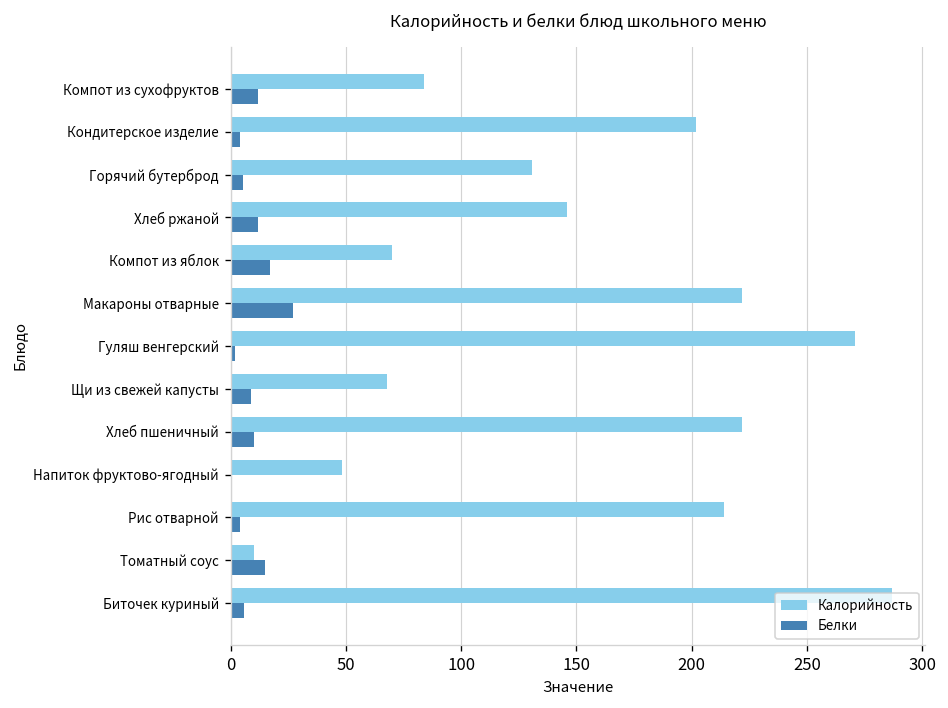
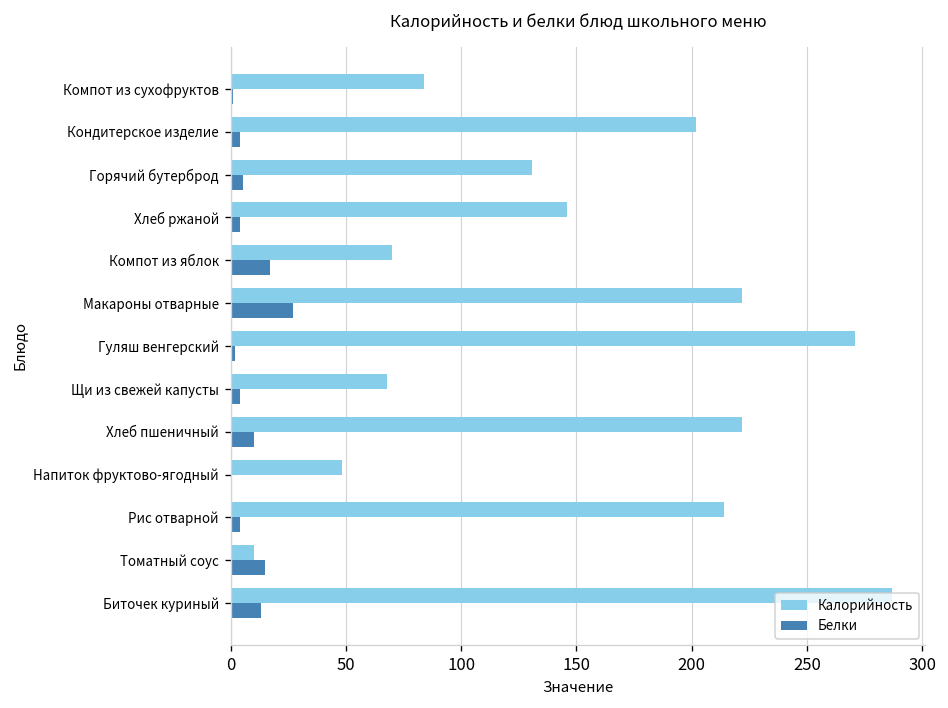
  {
    "Калорийность": {
      "Компот из сухофруктов": 84,
      "Кондитерское изделие": 202,
      "Горячий бутерброд": 131,
      "Хлеб ржаной": 146,
      "Компот из яблок": 70,
      "Макароны отварные": 222,
      "Гуляш венгерский": 271,
      "Щи из свежей капусты": 68,
      "Хлеб пшеничный": 222,
      "Напиток фруктово-ягодный": 48,
      "Рис отварной": 214,
      "Томатный соус": 10,
      "Биточек куриный": 287
    },
    "Белки": {
-     "Компот из сухофруктов": 12,
+     "Компот из сухофруктов": 1,
      "Кондитерское изделие": 4,
      "Горячий бутерброд": 6,
-     "Хлеб ржаной": 12,
+     "Хлеб ржаной": 4,
      "Компот из яблок": 17,
      "Макароны отварные": 27,
      "Гуляш венгерский": 2,
-     "Щи из свежей капусты": 9,
+     "Щи из свежей капусты": 4,
      "Хлеб пшеничный": 10,
      "Рис отварной": 4,
      "Томатный соус": 15,
-     "Биточек куриный": 6
+     "Биточек куриный": 13
    }
  }
